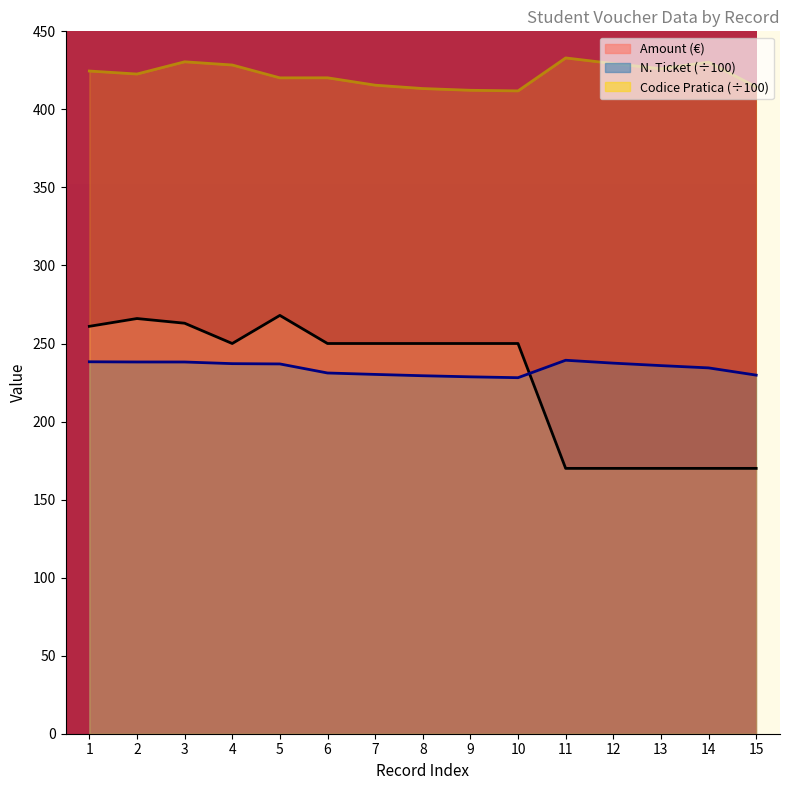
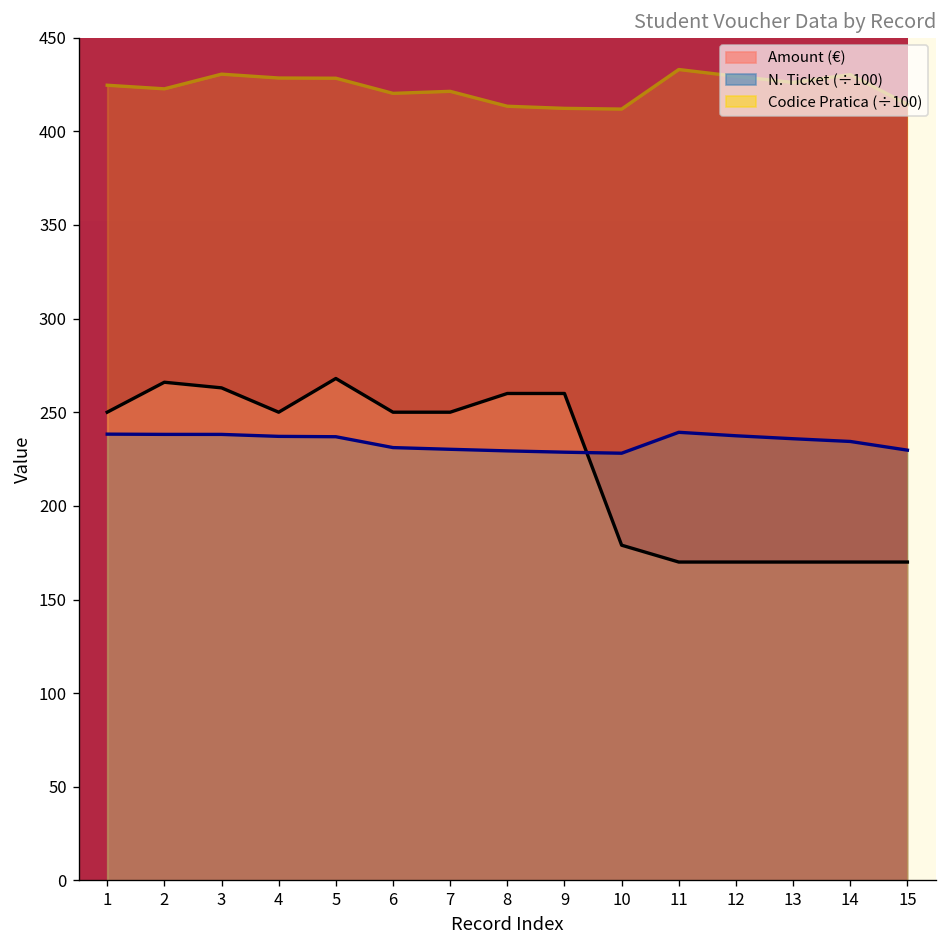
  {
    "Amount (€)": {
-     "1": 261,
+     "1": 250,
      "2": 266,
      "3": 263,
      "4": 250,
      "5": 268,
      "6": 250,
      "7": 250,
-     "8": 250,
-     "9": 250,
-     "10": 250,
+     "8": 260,
+     "9": 260,
+     "10": 179,
      "11": 170,
      "12": 170,
      "13": 170,
      "14": 170,
      "15": 170
    },
    "N. Ticket (÷100)": {
      "1": 238,
      "2": 238,
      "3": 238,
      "4": 237,
      "5": 237,
      "6": 231,
      "7": 230,
      "8": 229,
      "9": 229,
      "10": 228,
      "11": 239,
      "12": 237,
      "13": 236,
      "14": 234,
      "15": 230
    },
    "Codice Pratica (÷100)": {
      "1": 425,
      "2": 423,
      "3": 430,
      "4": 428,
-     "5": 420,
+     "5": 428,
      "6": 420,
-     "7": 416,
+     "7": 421,
      "8": 413,
      "9": 412,
      "10": 412,
      "11": 433
    }
  }
